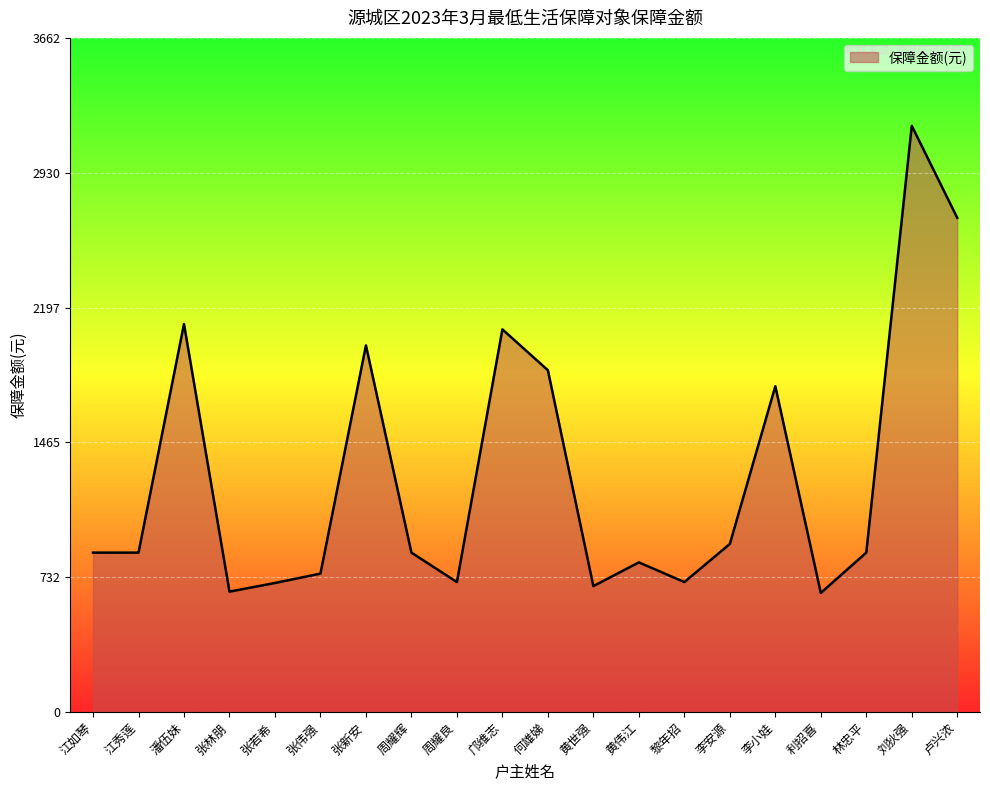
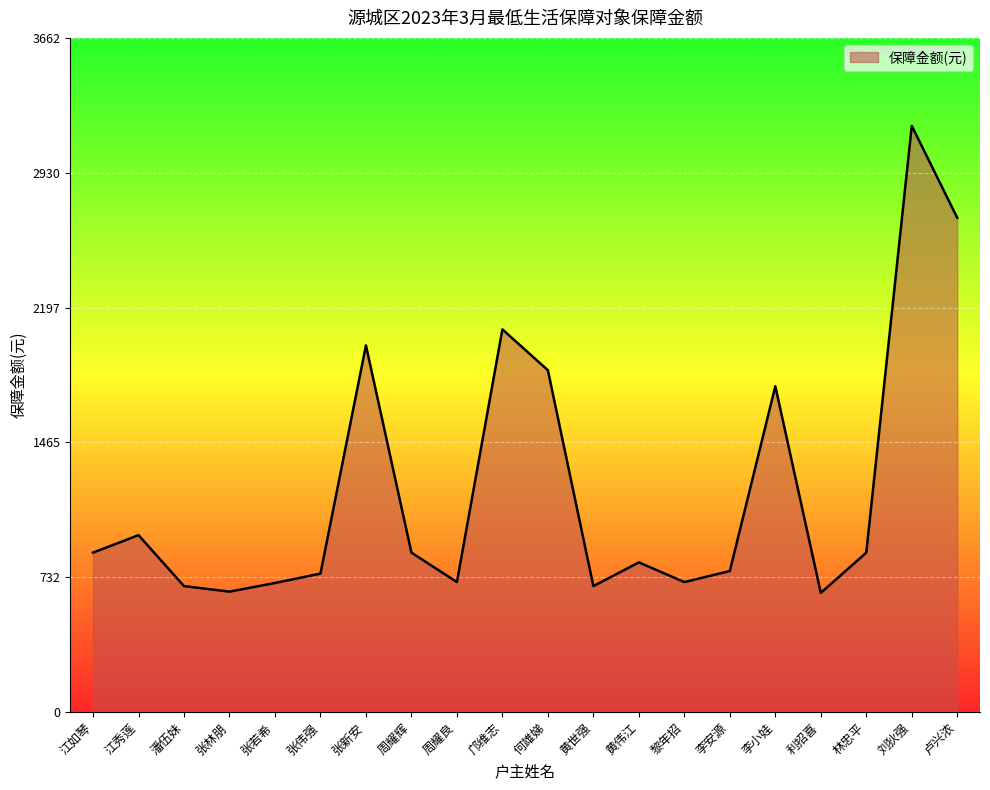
  {
    "江如琴": 870,
-   "江秀莲": 870,
-   "潘伍妹": 2110,
+   "江秀莲": 960,
+   "潘伍妹": 680,
    "张林朋": 650,
    "张若希": 700,
    "张伟强": 750,
    "张新安": 1990,
    "周耀辉": 870,
    "周耀良": 710,
    "邝维志": 2080,
    "何雄娣": 1860,
    "黄世强": 680,
    "黄伟江": 810,
    "黎年招": 710,
-   "李安源": 910,
+   "李安源": 770,
    "李小娃": 1770,
    "利招喜": 650,
    "林忠平": 870,
    "刘狄强": 3190,
    "卢兴浓": 2690
  }
